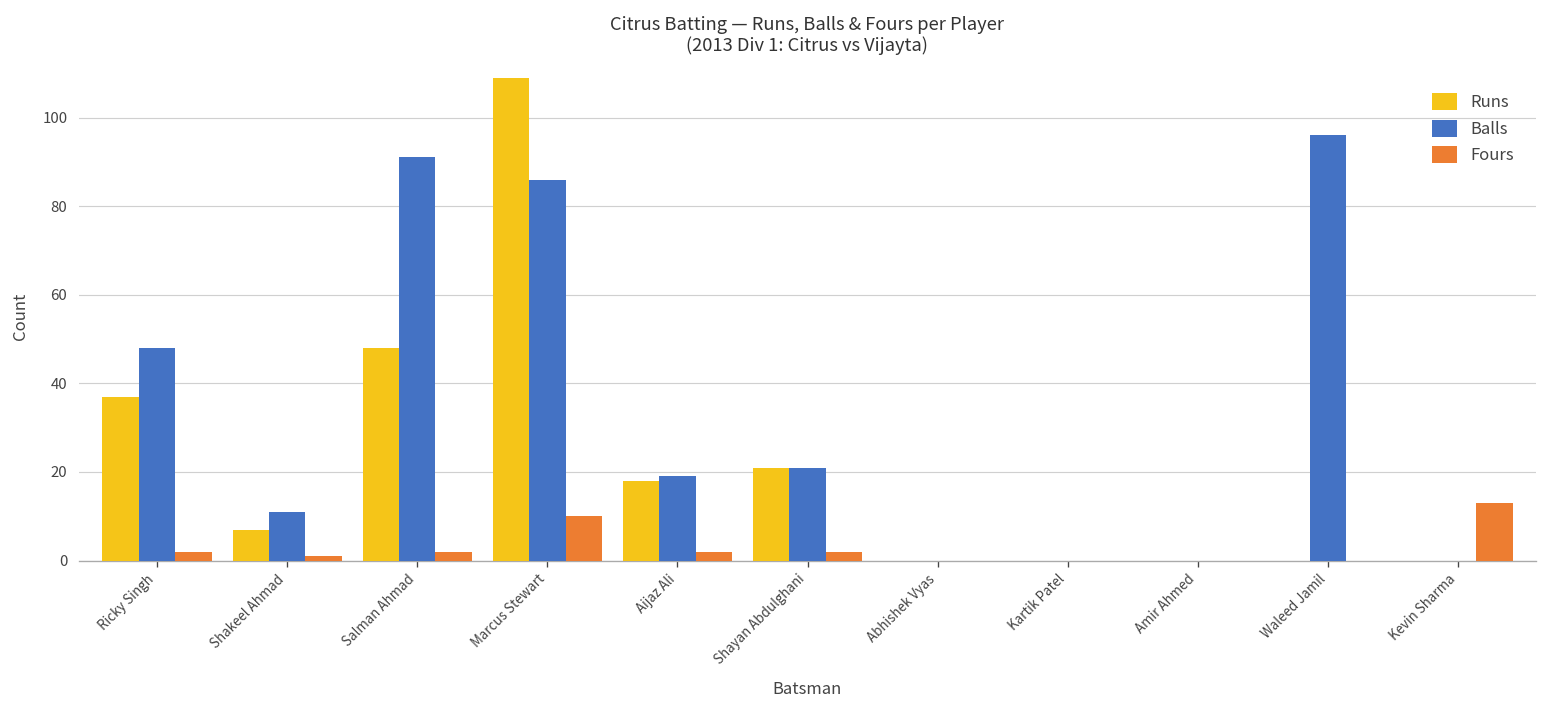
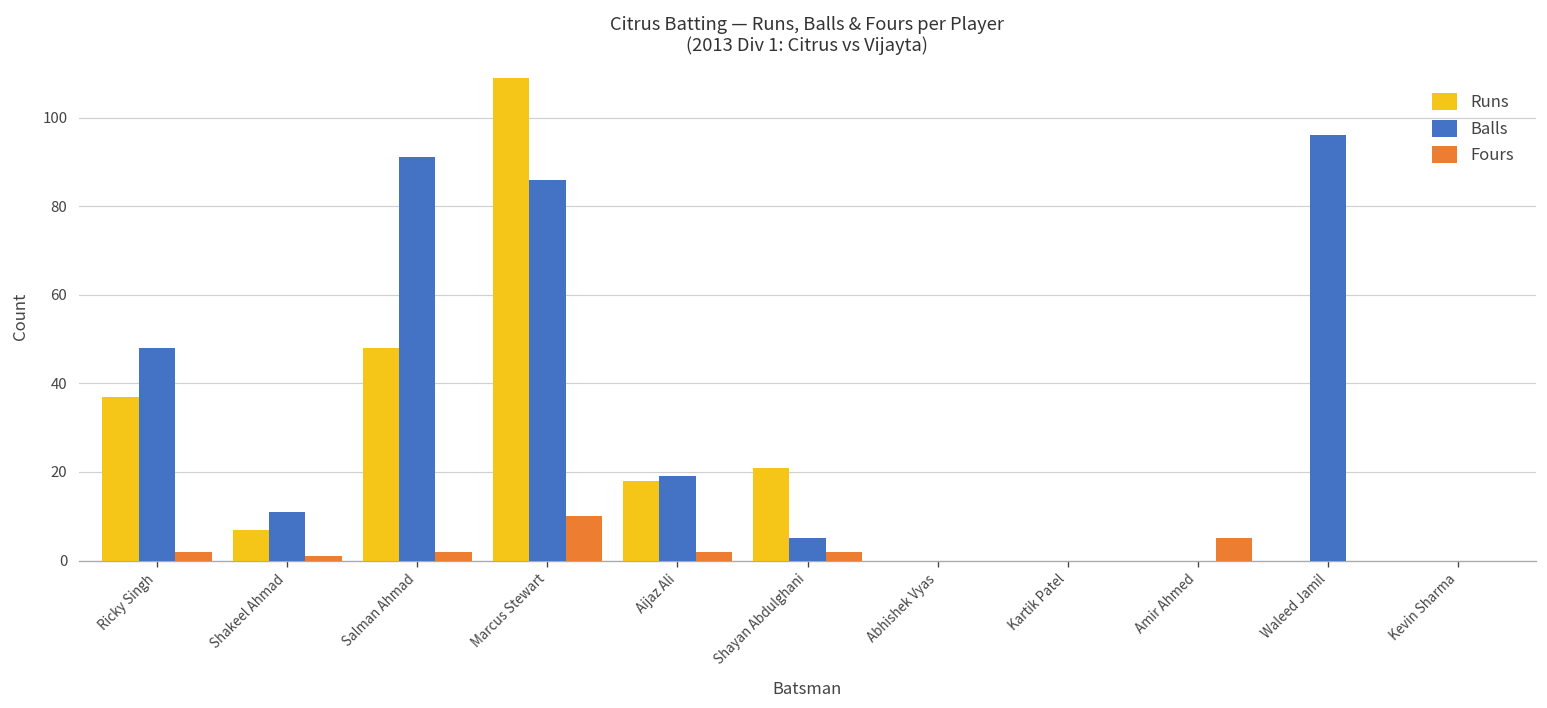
  {
    "Runs": {
      "Ricky Singh": 37,
      "Shakeel Ahmad": 7,
      "Salman Ahmad": 48,
      "Marcus Stewart": 109,
      "Aijaz Ali": 18,
      "Shayan Abdulghani": 21,
      "Abhishek Vyas": 0,
      "Kartik Patel": 0,
      "Amir Ahmed": 0,
      "Waleed Jamil": 0,
      "Kevin Sharma": 0
    },
    "Balls": {
      "Ricky Singh": 48,
      "Shakeel Ahmad": 11,
      "Salman Ahmad": 91,
      "Marcus Stewart": 86,
      "Aijaz Ali": 19,
-     "Shayan Abdulghani": 21,
+     "Shayan Abdulghani": 5,
      "Abhishek Vyas": 0,
      "Kartik Patel": 0,
      "Amir Ahmed": 0,
      "Waleed Jamil": 96,
      "Kevin Sharma": 0
    },
    "Fours": {
      "Ricky Singh": 2,
      "Shakeel Ahmad": 1,
      "Salman Ahmad": 2,
      "Marcus Stewart": 10,
      "Aijaz Ali": 2,
      "Shayan Abdulghani": 2,
      "Abhishek Vyas": 0,
      "Kartik Patel": 0,
-     "Amir Ahmed": 0,
+     "Amir Ahmed": 5,
      "Waleed Jamil": 0,
-     "Kevin Sharma": 13
+     "Kevin Sharma": 0
    }
  }
